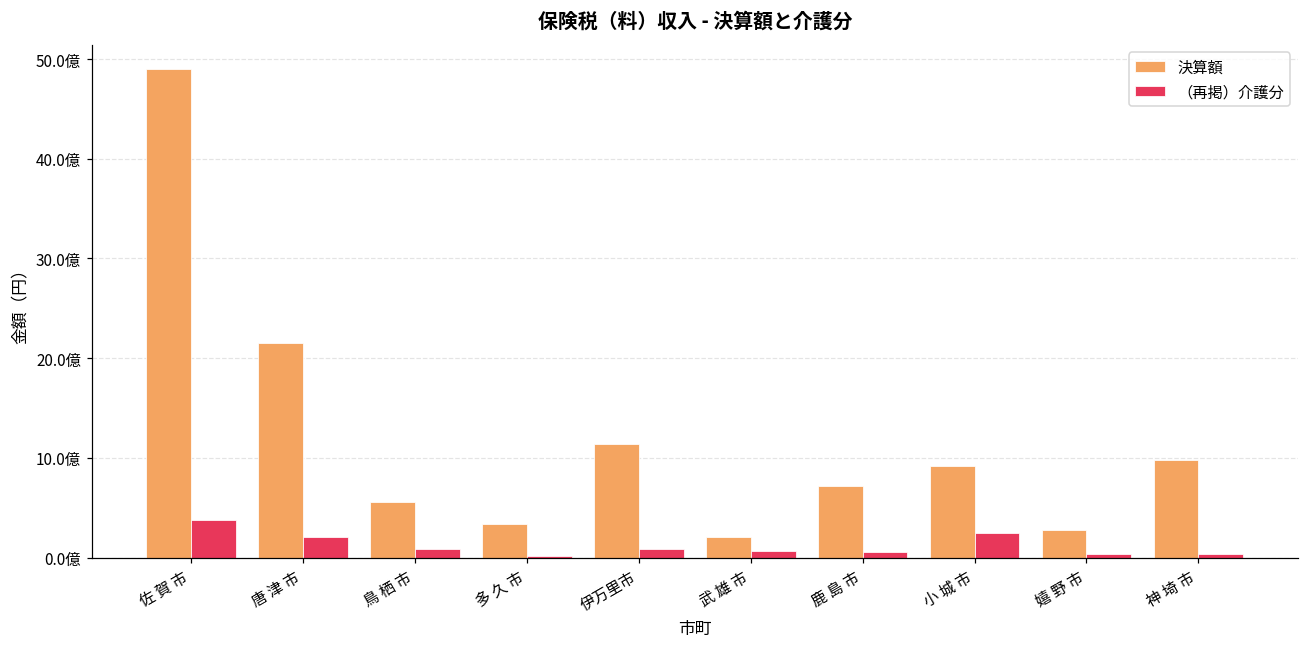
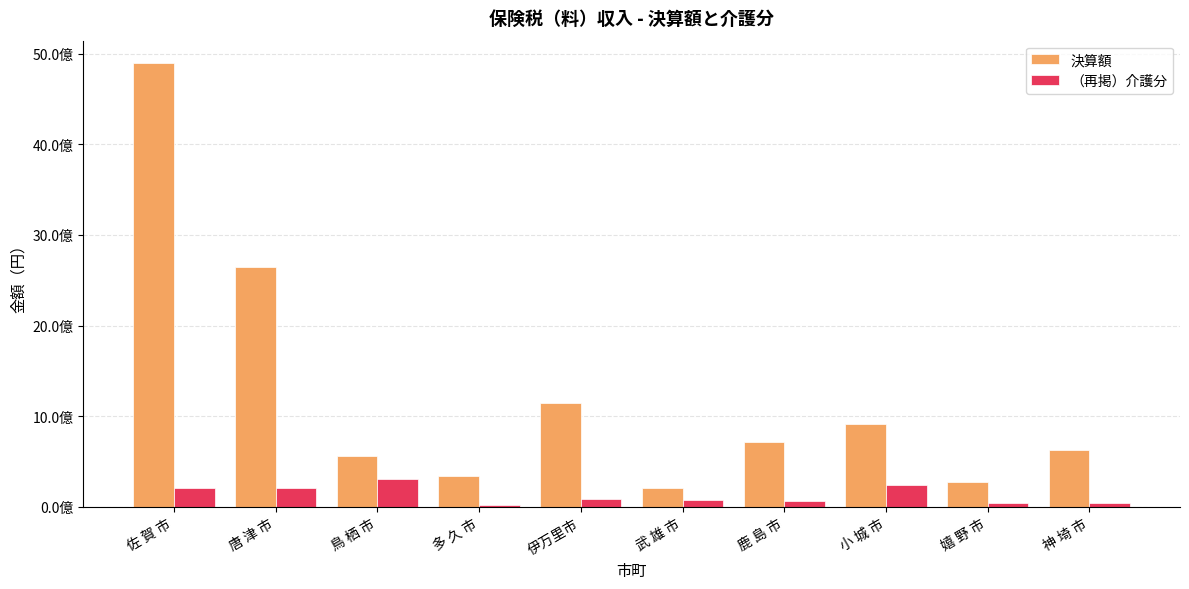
  {
    "決算額": {
      "佐 賀 市": "49億",
-     "唐 津 市": "22億",
+     "唐 津 市": "26億",
      "鳥 栖 市": "6億",
      "多 久 市": "3億",
      "伊万里市": "11億",
      "武 雄 市": "2億",
      "鹿 島 市": "7億",
      "小 城 市": "9億",
      "嬉 野 市": "3億",
-     "神 埼 市": "10億"
+     "神 埼 市": "6億"
    },
    "（再掲）介護分": {
-     "佐 賀 市": "4億",
+     "佐 賀 市": "2億",
      "唐 津 市": "2億",
-     "鳥 栖 市": "1億",
+     "鳥 栖 市": "3億",
      "伊万里市": "1億",
      "武 雄 市": "1億",
      "鹿 島 市": "1億",
      "小 城 市": "2億",
      "嬉 野 市": "0億",
      "神 埼 市": "0億"
    }
  }
